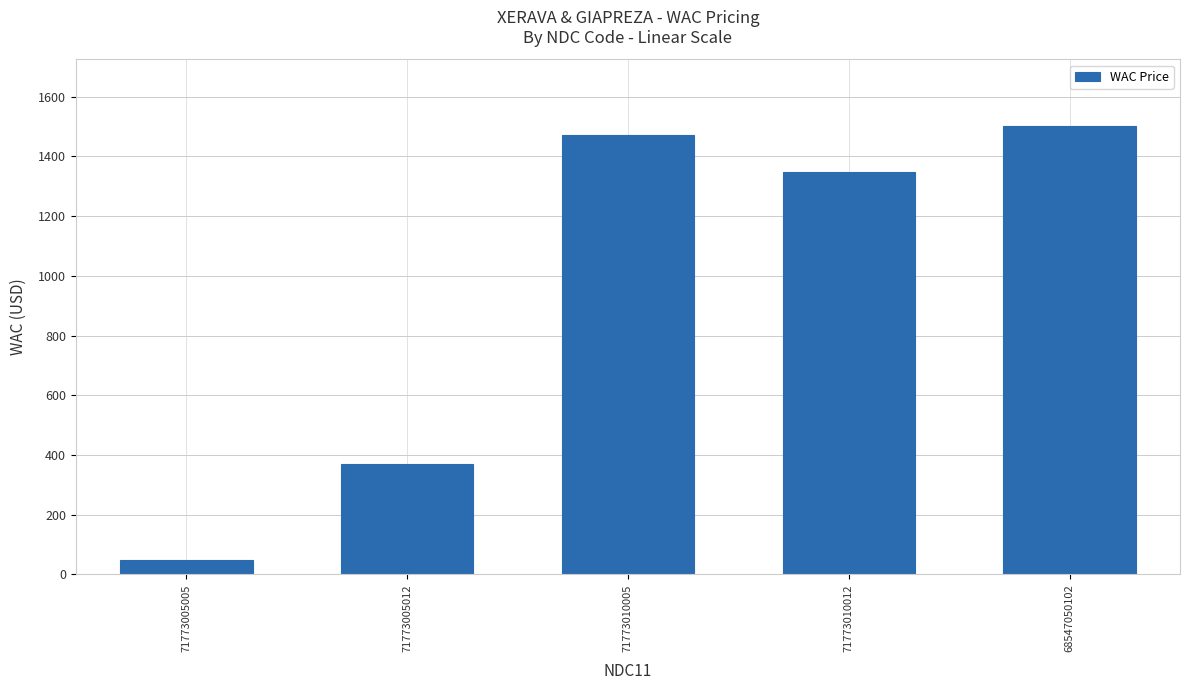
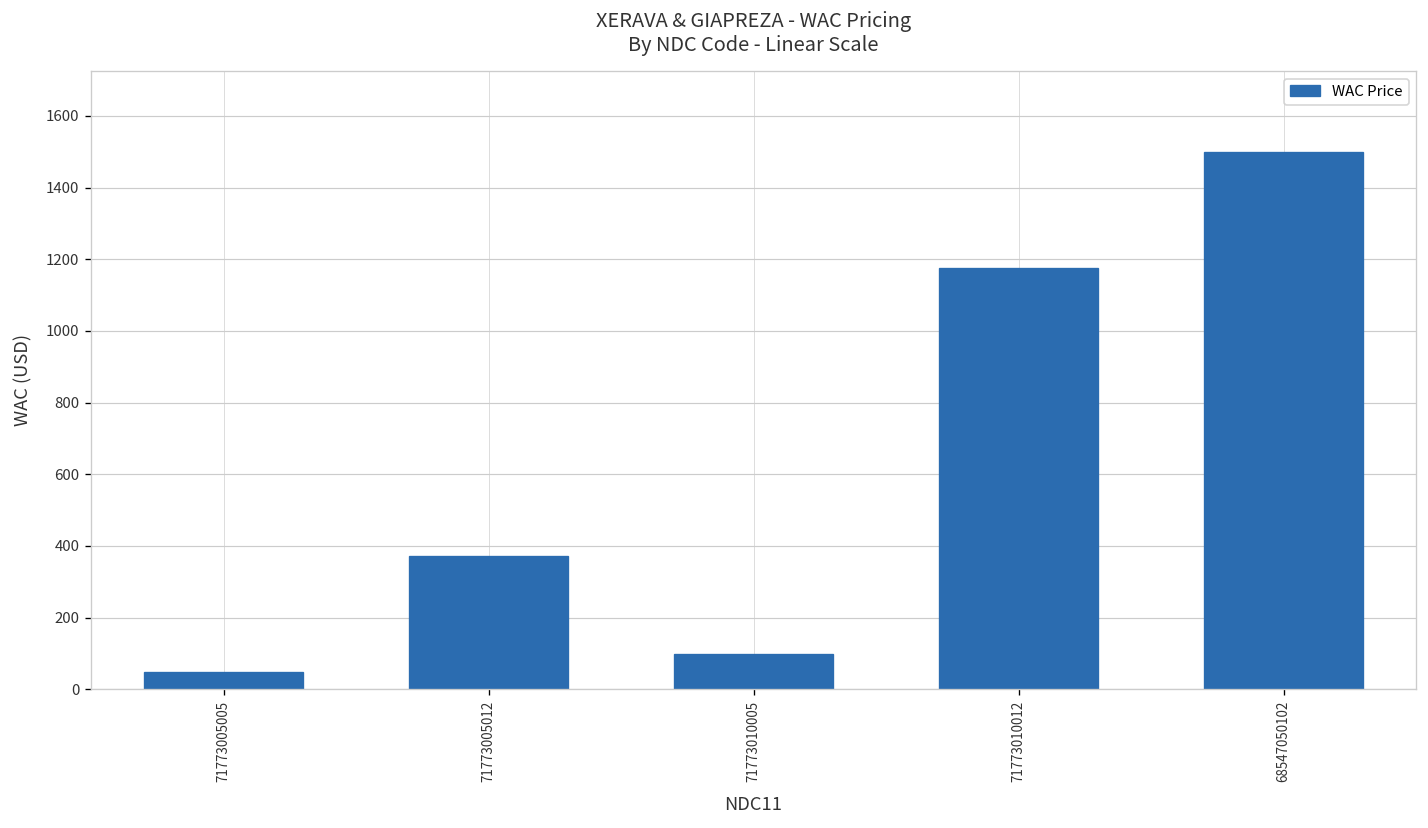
  {
    "71773005005": 50,
    "71773005012": 370,
-   "71773010005": 1470,
-   "71773010012": 1350,
+   "71773010005": 100,
+   "71773010012": 1180,
    "68547050102": 1500
  }
